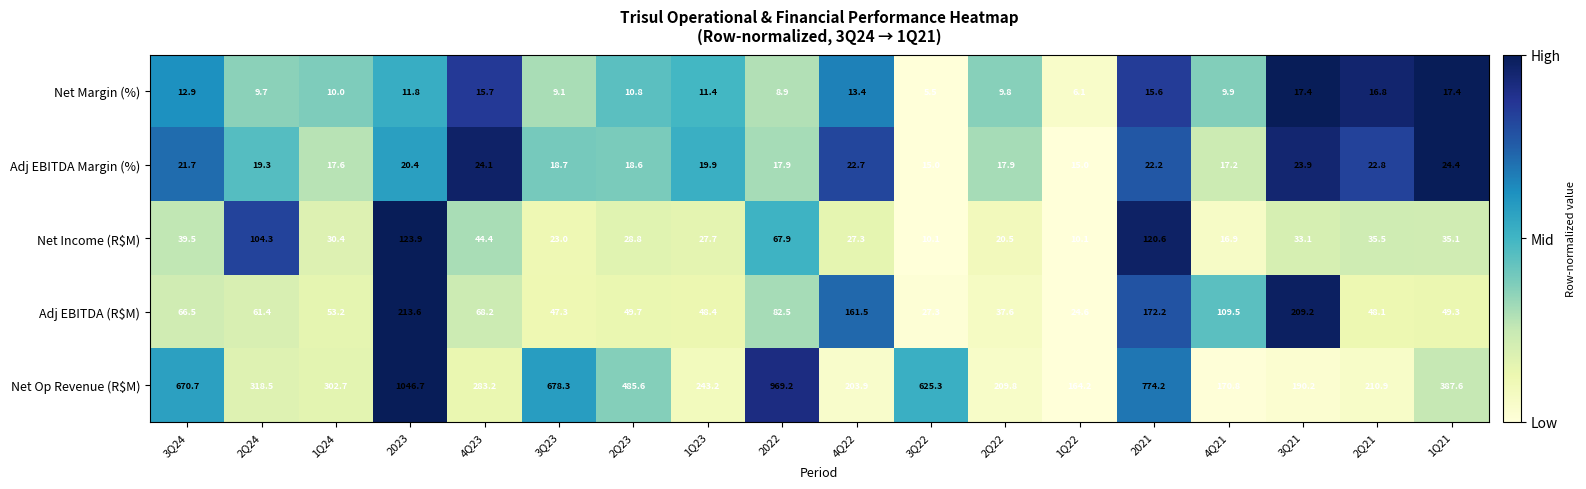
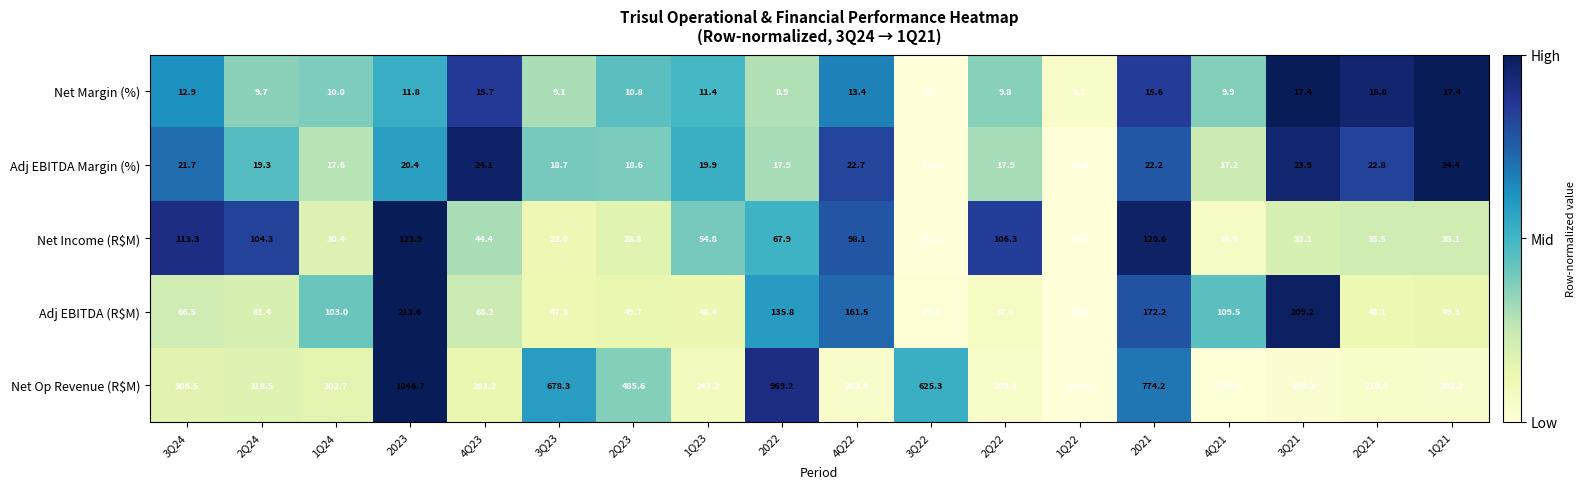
  {
    "Net Margin (%)": {
      "3Q24": 12.9,
      "2Q24": 9.7,
      "1Q24": 10.0,
      "2023": 11.8,
      "4Q23": 15.7,
      "3Q23": 9.1,
      "2Q23": 10.8,
      "1Q23": 11.4,
      "2022": 8.9,
      "4Q22": 13.4,
      "2Q22": 9.8,
      "1Q22": 6.1,
      "2021": 15.6,
      "4Q21": 9.9,
      "3Q21": 17.4,
      "2Q21": 16.8,
      "1Q21": 17.4
    },
    "Adj EBITDA Margin (%)": {
      "3Q24": 21.7,
      "2Q24": 19.3,
      "1Q24": 17.6,
      "2023": 20.4,
      "4Q23": 24.1,
      "3Q23": 18.7,
      "2Q23": 18.6,
      "1Q23": 19.9,
      "2022": 17.9,
      "4Q22": 22.7,
      "2Q22": 17.9,
      "2021": 22.2,
      "4Q21": 17.2,
      "3Q21": 23.9,
      "2Q21": 22.8,
      "1Q21": 24.4
    },
    "Net Income (R$M)": {
-     "3Q24": 39.5,
+     "3Q24": 113.3,
      "2Q24": 104.3,
      "1Q24": 30.4,
      "2023": 123.9,
      "4Q23": 44.4,
      "3Q23": 23.0,
      "2Q23": 28.8,
-     "1Q23": 27.7,
+     "1Q23": 54.8,
      "2022": 67.9,
-     "4Q22": 27.3,
-     "2Q22": 20.5,
+     "4Q22": 98.1,
+     "2Q22": 106.3,
      "2021": 120.6,
      "4Q21": 16.9,
      "3Q21": 33.1,
      "2Q21": 35.5,
      "1Q21": 35.1
    },
    "Adj EBITDA (R$M)": {
      "3Q24": 66.5,
      "2Q24": 61.4,
-     "1Q24": 53.2,
+     "1Q24": 103.0,
      "2023": 213.6,
      "4Q23": 68.2,
      "3Q23": 47.3,
      "2Q23": 49.7,
      "1Q23": 48.4,
-     "2022": 82.5,
+     "2022": 135.8,
      "4Q22": 161.5,
      "2Q22": 37.6,
      "2021": 172.2,
      "4Q21": 109.5,
      "3Q21": 209.2,
      "2Q21": 48.1,
      "1Q21": 49.3
    },
    "Net Op Revenue (R$M)": {
-     "3Q24": 670.7,
+     "3Q24": 306.5,
      "2Q24": 318.5,
      "1Q24": 302.7,
      "2023": 1046.7,
      "4Q23": 283.2,
      "3Q23": 678.3,
      "2Q23": 485.6,
      "1Q23": 243.2,
      "2022": 969.2,
      "4Q22": 203.9,
      "3Q22": 625.3,
      "2Q22": 209.8,
      "2021": 774.2,
      "2Q21": 210.9,
-     "1Q21": 387.6
+     "1Q21": 202.2
    }
  }
